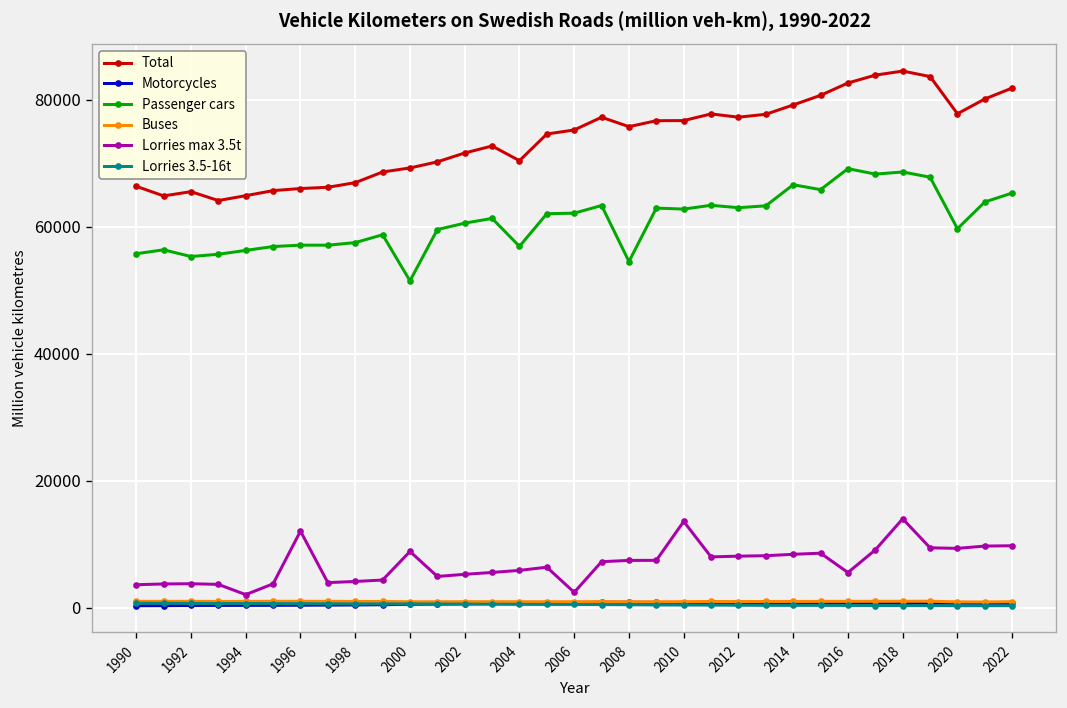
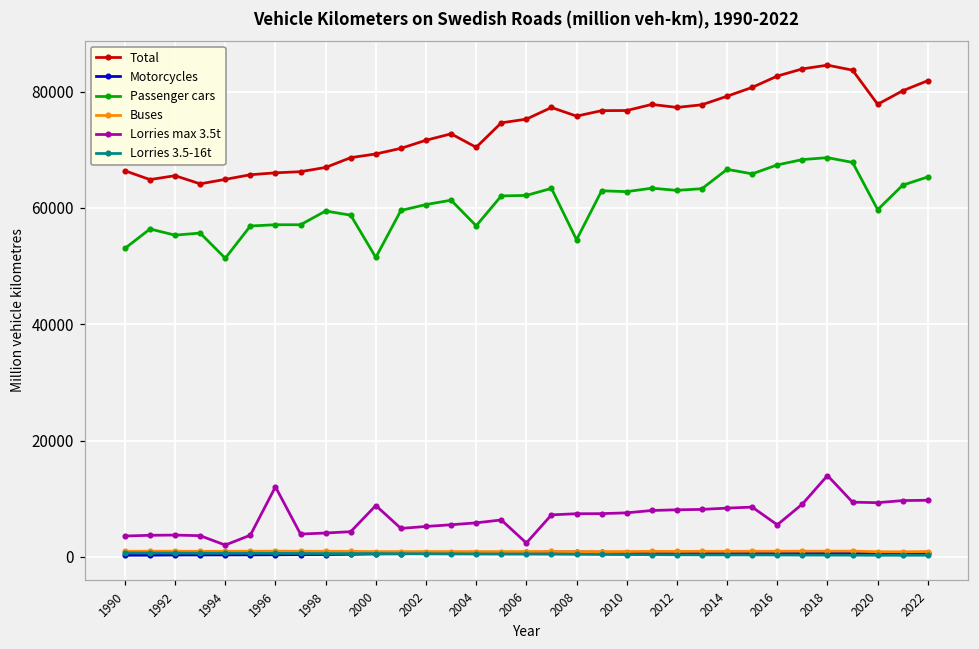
  {
    "Total": {
      "1990": 66000,
      "1992": 66000,
      "1994": 65000,
      "1996": 66000,
      "1998": 67000,
      "2000": 69000,
      "2002": 72000,
      "2004": 70000,
      "2006": 75000,
      "2008": 76000,
      "2010": 77000,
      "2012": 77000,
      "2014": 79000,
      "2016": 83000,
      "2018": 85000,
      "2020": 78000,
      "2022": 82000
    },
    "Passenger cars": {
-     "1990": 56000,
+     "1990": 53000,
      "1992": 55000,
-     "1994": 56000,
+     "1994": 51000,
      "1996": 57000,
-     "1998": 58000,
+     "1998": 59000,
      "2000": 51000,
      "2002": 61000,
      "2004": 57000,
      "2006": 62000,
      "2008": 55000,
      "2010": 63000,
      "2012": 63000,
      "2014": 67000,
-     "2016": 69000,
+     "2016": 67000,
      "2018": 69000,
      "2020": 60000,
      "2022": 65000
    },
    "Lorries max 3.5t": {
      "1990": 4000,
      "1992": 4000,
      "1994": 2000,
      "1996": 12000,
      "1998": 4000,
      "2000": 9000,
      "2002": 5000,
      "2004": 6000,
      "2006": 2000,
      "2008": 7000,
-     "2010": 14000,
+     "2010": 8000,
      "2012": 8000,
      "2014": 8000,
      "2016": 6000,
      "2018": 14000,
      "2020": 9000,
      "2022": 10000
    }
  }
